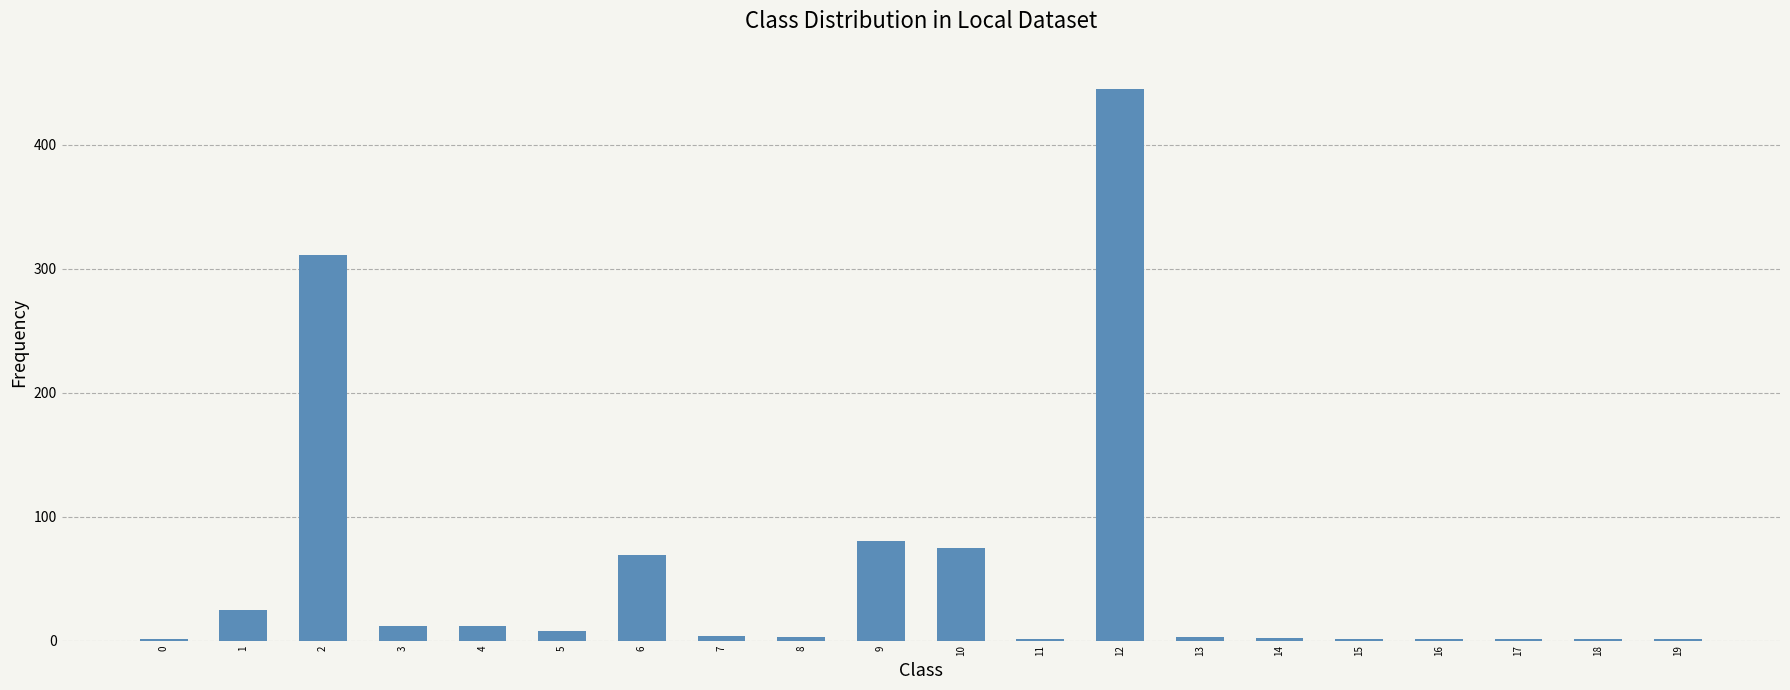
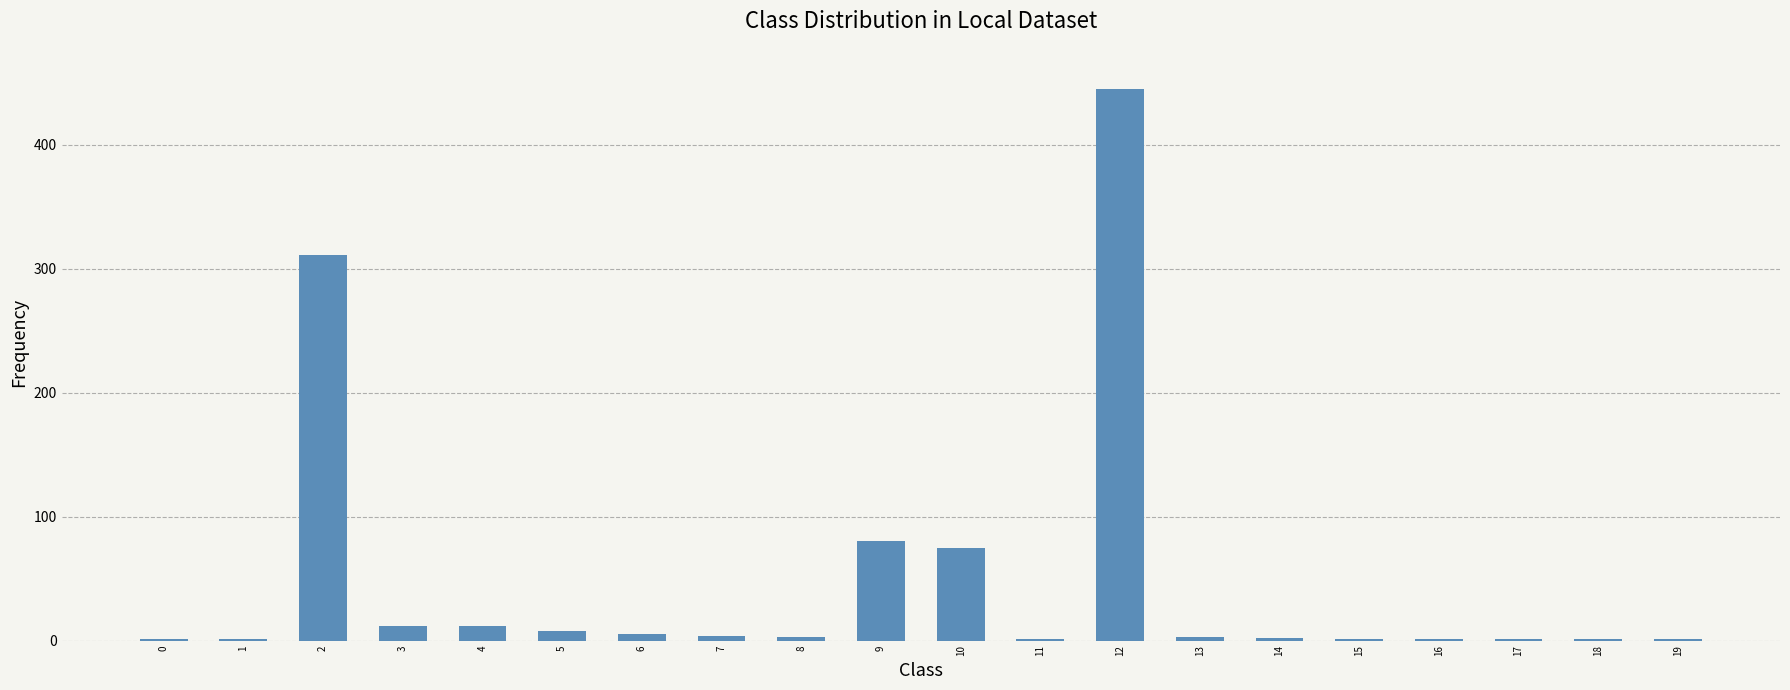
  {
-   "1": 25,
+   "1": 1,
    "2": 311,
    "3": 12,
    "4": 12,
    "5": 8,
-   "6": 69,
+   "6": 5,
    "7": 4,
    "8": 3,
    "9": 80,
    "10": 75,
    "12": 445,
    "13": 3
  }
